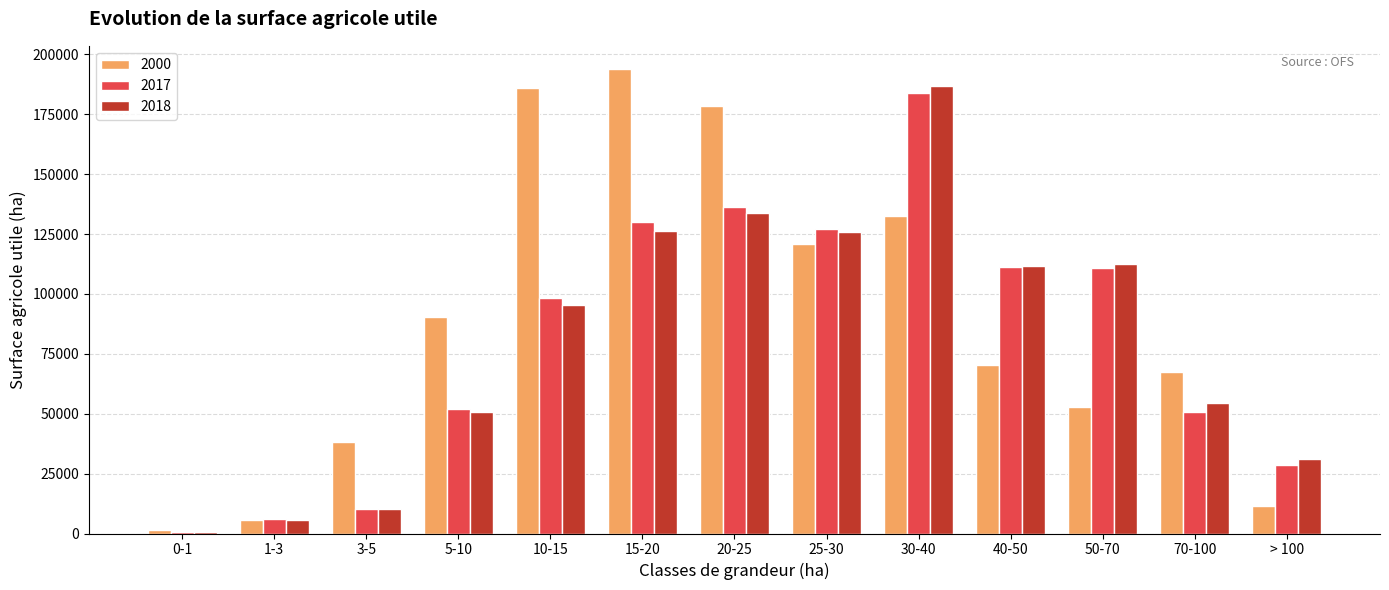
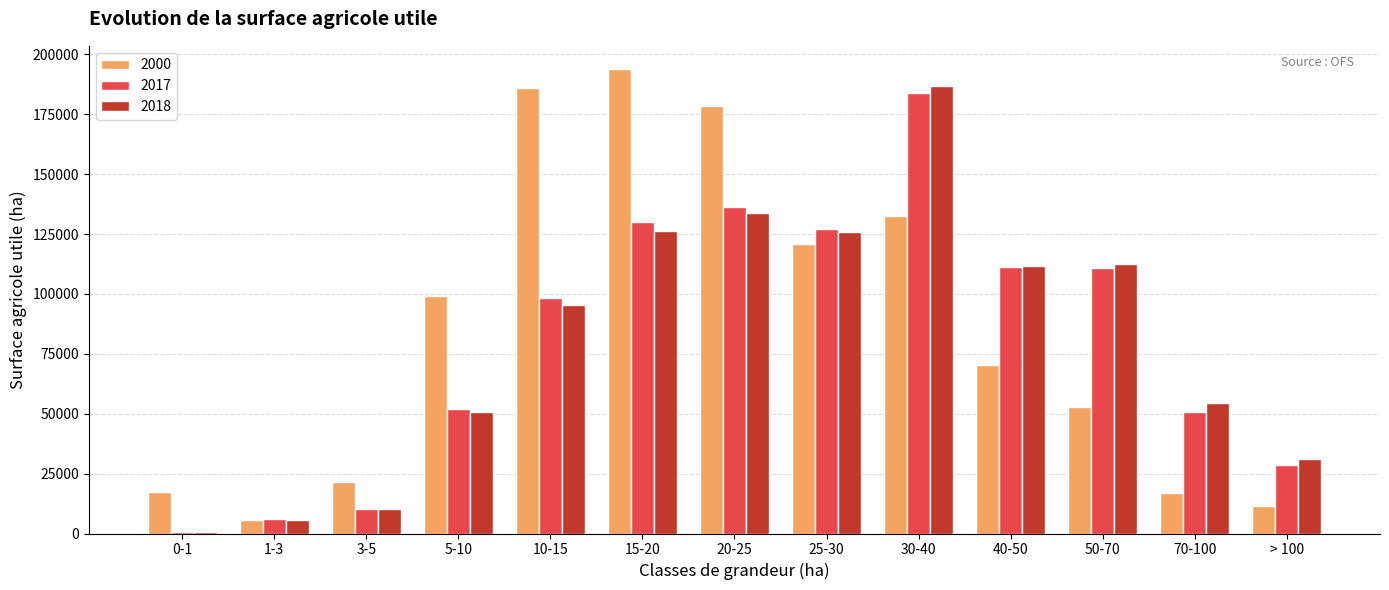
  {
    "2000": {
-     "0-1": 1000,
+     "0-1": 17000,
      "1-3": 5000,
-     "3-5": 38000,
-     "5-10": 90000,
+     "3-5": 21000,
+     "5-10": 99000,
      "10-15": 186000,
      "15-20": 194000,
      "20-25": 178000,
      "25-30": 121000,
      "30-40": 133000,
      "40-50": 71000,
      "50-70": 53000,
-     "70-100": 67000,
+     "70-100": 17000,
      "> 100": 11000
    }
  }
